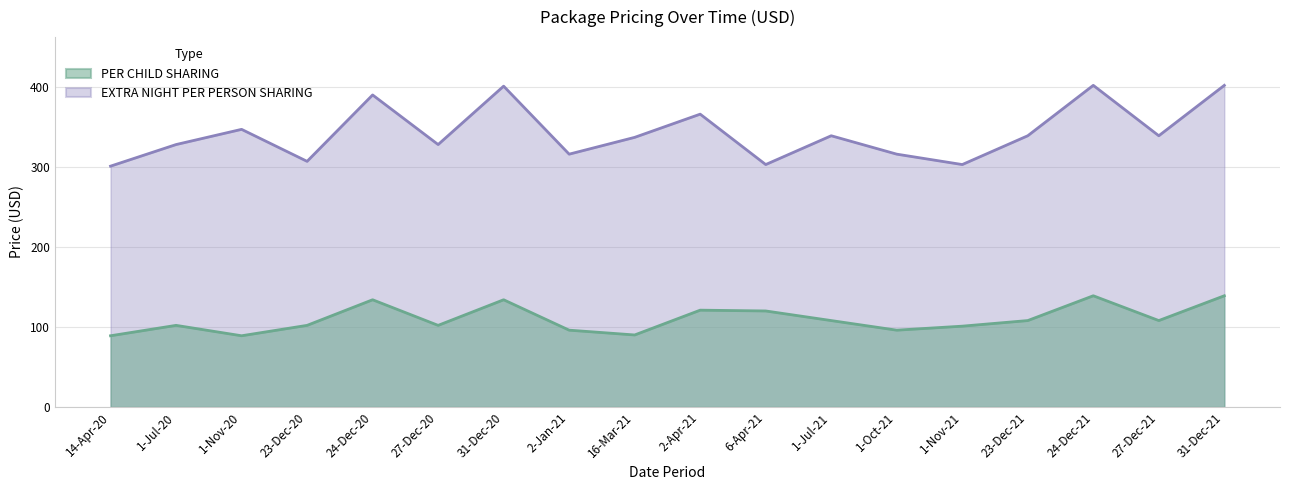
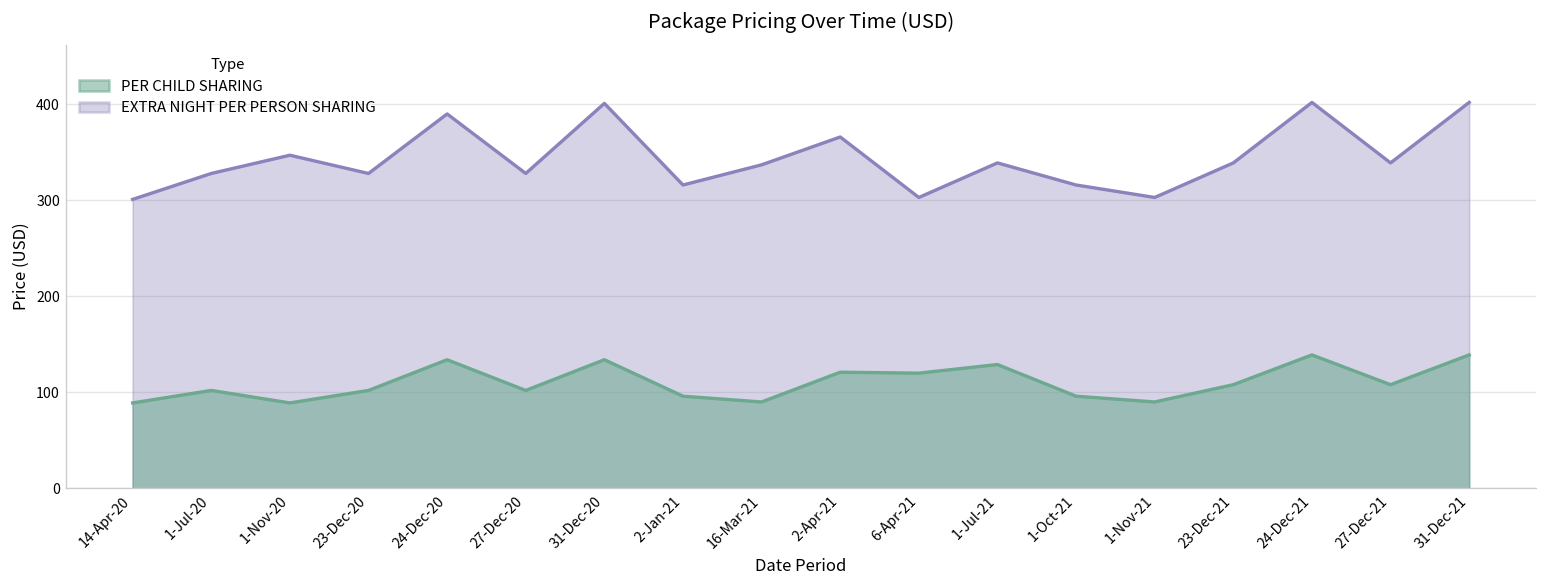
  {
    "EXTRA NIGHT PER PERSON SHARING": {
      "14-Apr-20": 300,
      "1-Jul-20": 330,
      "1-Nov-20": 350,
-     "23-Dec-20": 310,
+     "23-Dec-20": 330,
      "24-Dec-20": 390,
      "27-Dec-20": 330,
      "31-Dec-20": 400,
      "2-Jan-21": 320,
      "16-Mar-21": 340,
      "2-Apr-21": 370,
      "6-Apr-21": 300,
      "1-Jul-21": 340,
      "1-Oct-21": 320,
      "1-Nov-21": 300,
      "23-Dec-21": 340,
      "24-Dec-21": 400,
      "27-Dec-21": 340,
      "31-Dec-21": 400
    },
    "PER CHILD SHARING": {
      "14-Apr-20": 90,
      "1-Jul-20": 100,
      "1-Nov-20": 90,
      "23-Dec-20": 100,
      "24-Dec-20": 130,
      "27-Dec-20": 100,
      "31-Dec-20": 130,
      "2-Jan-21": 100,
      "16-Mar-21": 90,
      "2-Apr-21": 120,
      "6-Apr-21": 120,
-     "1-Jul-21": 110,
+     "1-Jul-21": 130,
      "1-Oct-21": 100,
-     "1-Nov-21": 100,
+     "1-Nov-21": 90,
      "23-Dec-21": 110,
      "24-Dec-21": 140,
      "27-Dec-21": 110,
      "31-Dec-21": 140
    }
  }
